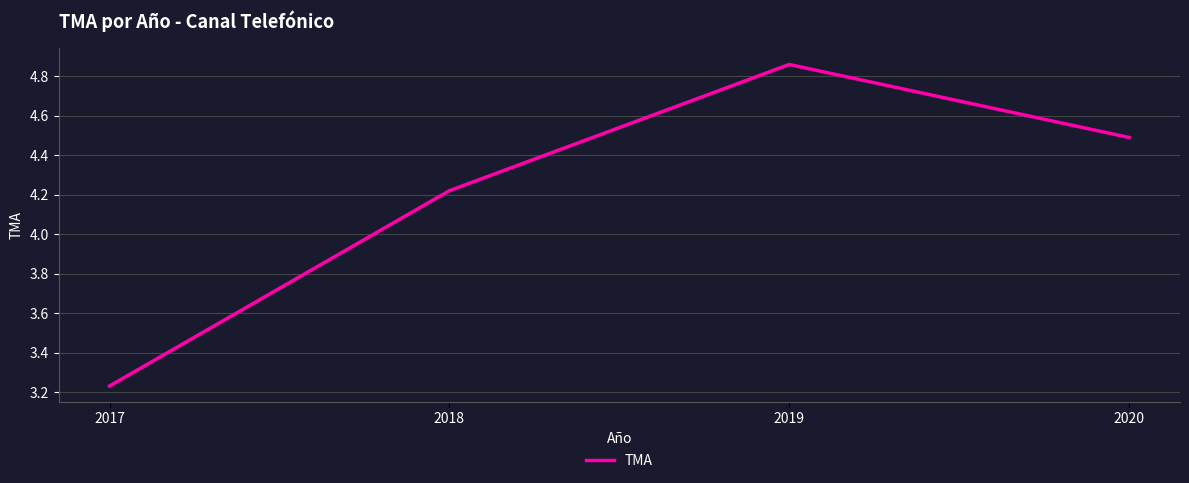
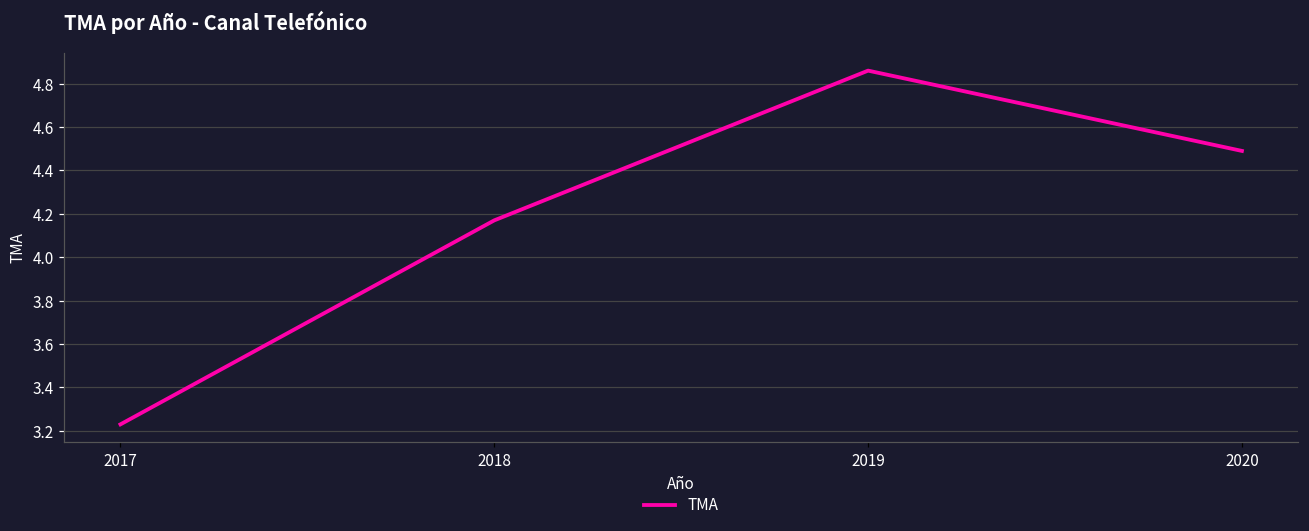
  {
    "2017": 3.23,
-   "2018": 4.22,
+   "2018": 4.17,
    "2019": 4.86,
    "2020": 4.49
  }
